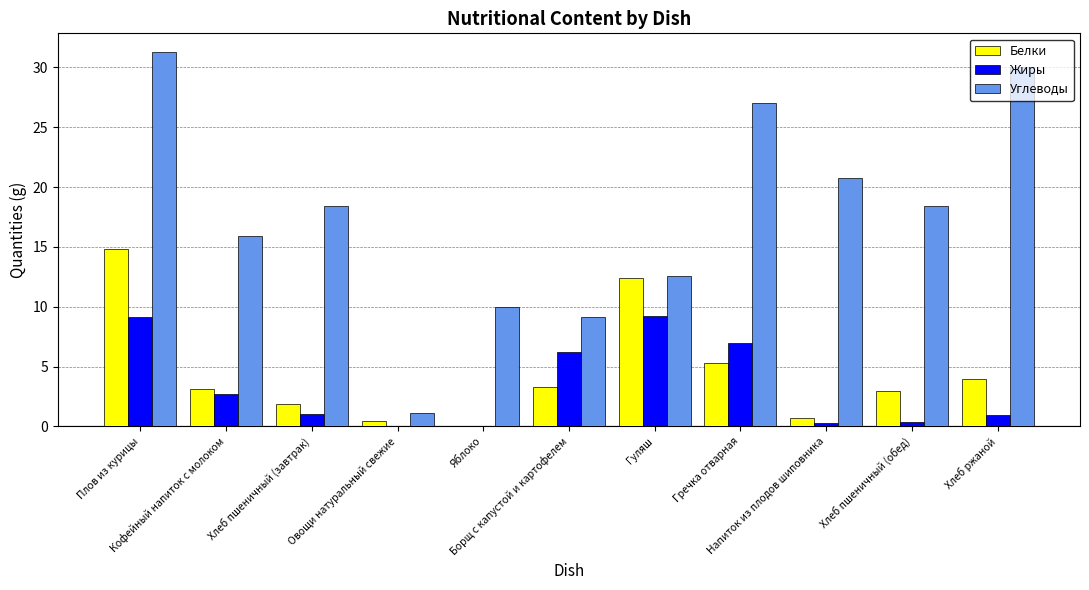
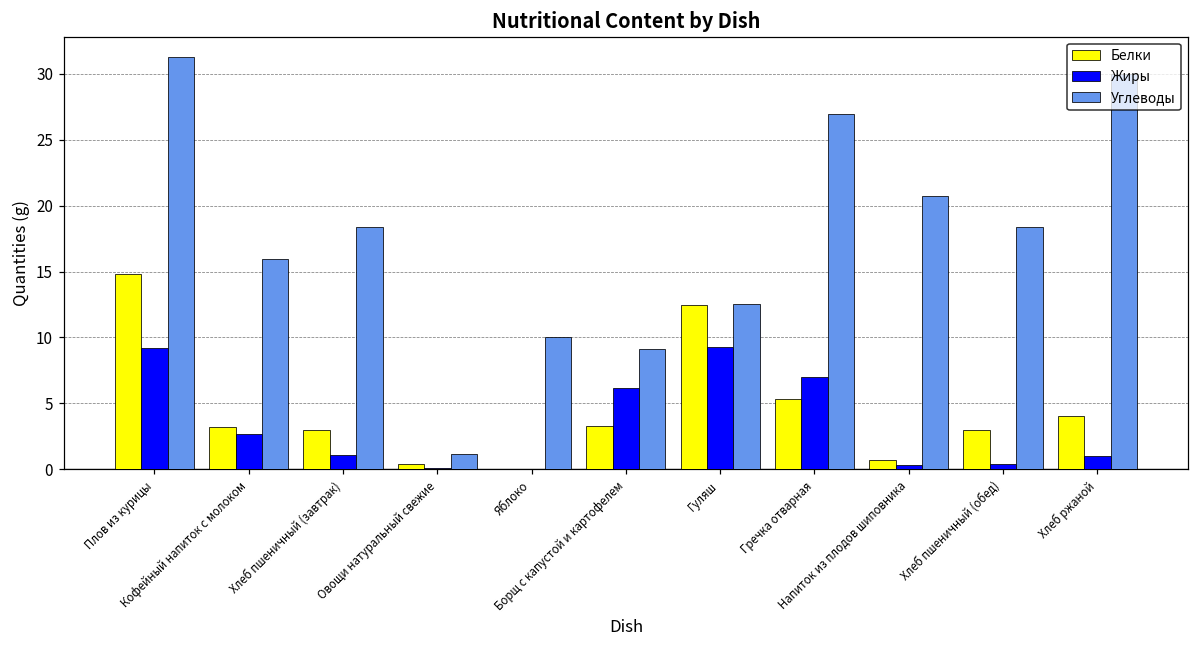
  {
    "Белки": {
      "Плов из курицы": 14.8,
      "Кофейный напиток с молоком": 3.2,
-     "Хлеб пшеничный (завтрак)": 1.9,
+     "Хлеб пшеничный (завтрак)": 3.0,
      "Овощи натуральный свежие": 0.4,
      "Яблоко": 0.0,
      "Борщ с капустой и картофелем": 3.3,
      "Гуляш": 12.4,
      "Гречка отварная": 5.3,
      "Напиток из плодов шиповника": 0.7,
      "Хлеб пшеничный (обед)": 3.0,
      "Хлеб ржаной": 4.0
    },
    "Жиры": {
      "Плов из курицы": 9.2,
      "Кофейный напиток с молоком": 2.7,
      "Хлеб пшеничный (завтрак)": 1.1,
      "Яблоко": 0.0,
      "Борщ с капустой и картофелем": 6.2,
      "Гуляш": 9.2,
      "Гречка отварная": 7.0,
      "Напиток из плодов шиповника": 0.3,
      "Хлеб пшеничный (обед)": 0.4,
      "Хлеб ржаной": 1.0
    },
    "Углеводы": {
      "Плов из курицы": 31.3,
      "Кофейный напиток с молоком": 16.0,
      "Хлеб пшеничный (завтрак)": 18.4,
      "Овощи натуральный свежие": 1.1,
      "Яблоко": 10.0,
      "Борщ с капустой и картофелем": 9.2,
      "Гуляш": 12.6,
      "Гречка отварная": 27.0,
      "Напиток из плодов шиповника": 20.8,
      "Хлеб пшеничный (обед)": 18.4
    }
  }
